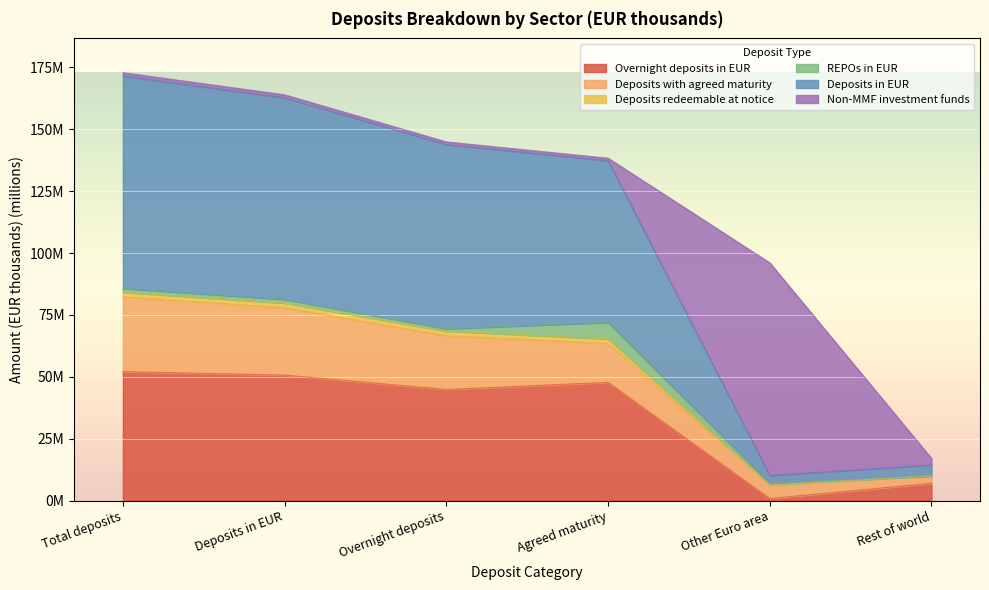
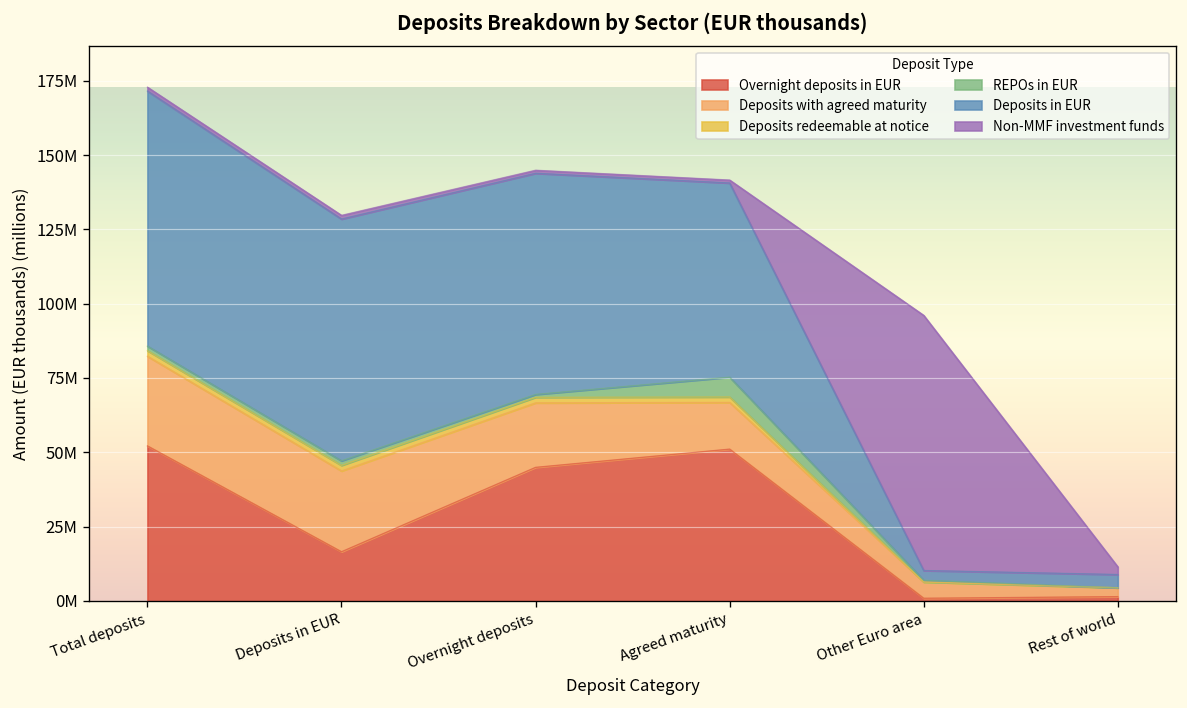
  {
    "Overnight deposits in EUR": {
      "Total deposits": 52000000,
-     "Deposits in EUR": 51000000,
+     "Deposits in EUR": 17000000,
      "Overnight deposits": 45000000,
-     "Agreed maturity": 48000000,
+     "Agreed maturity": 51000000,
      "Other Euro area": 1000000,
-     "Rest of world": 7000000
+     "Rest of world": 1000000
    },
    "REPOs in EUR": {
      "Total deposits": 2000000,
      "Deposits in EUR": 2000000,
      "Agreed maturity": 7000000
    },
    "Deposits in EUR": {
      "Total deposits": 86000000,
      "Deposits in EUR": 81000000,
      "Other Euro area": 3000000,
      "Rest of world": 4000000
    },
    "Non-MMF investment funds": {
      "Total deposits": 1000000,
      "Deposits in EUR": 1000000,
      "Other Euro area": 86000000,
      "Rest of world": 3000000
    }
  }
